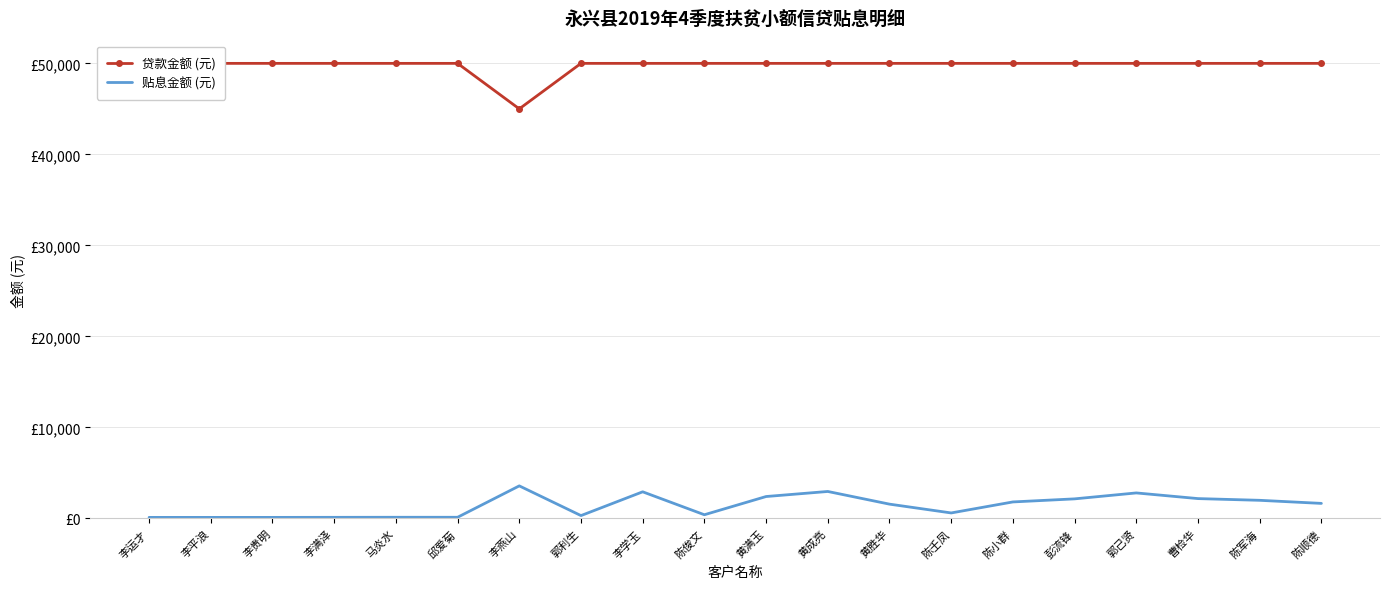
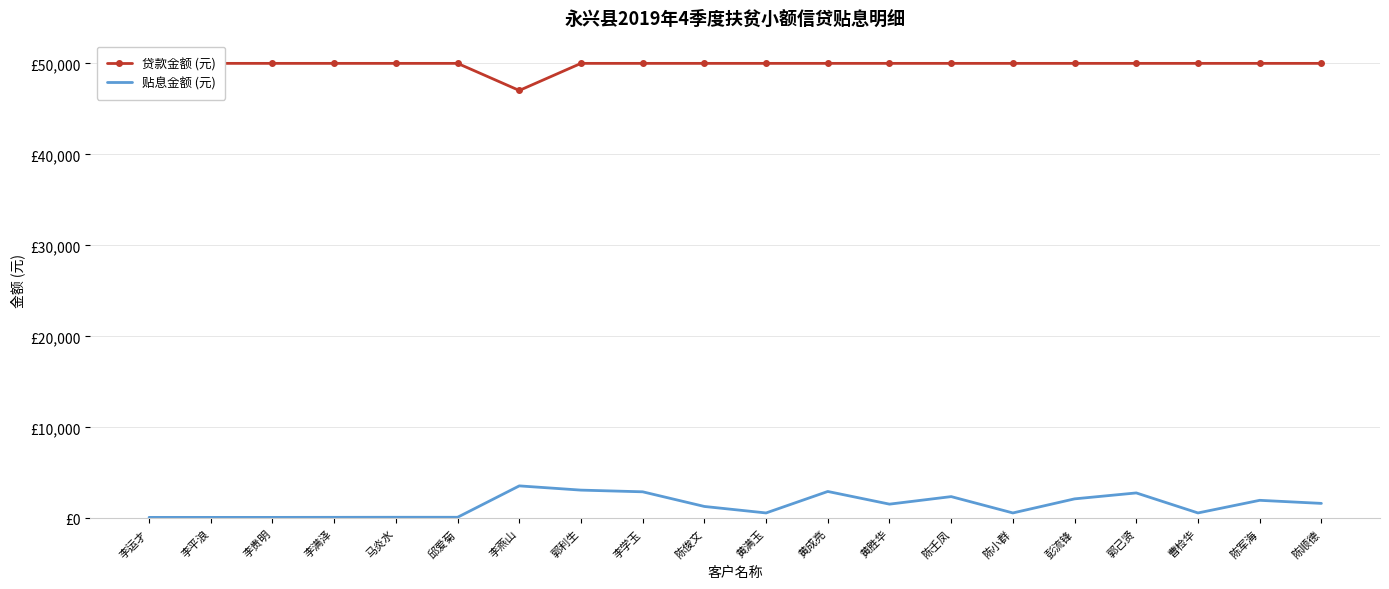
  {
    "贷款金额 (元)": {
      "李贵明": "£50,000",
      "李满泽": "£50,000",
      "马炎水": "£50,000",
      "邱爱菊": "£50,000",
-     "李燕山": "£45,000",
+     "李燕山": "£47,000",
      "郭利生": "£50,000",
      "李学玉": "£50,000",
      "陈俊文": "£50,000",
      "黄满玉": "£50,000",
      "黄成亮": "£50,000",
      "黄胜华": "£50,000",
      "陈壬凤": "£50,000",
      "陈小群": "£50,000",
      "彭流锋": "£50,000",
      "郭己贤": "£50,000",
      "曹检华": "£50,000",
      "陈军海": "£50,000",
      "陈顺德": "£50,000"
    },
    "贴息金额 (元)": {
      "李运才": "£0",
      "李平浪": "£0",
      "李贵明": "£0",
      "李满泽": "£0",
      "马炎水": "£0",
      "邱爱菊": "£0",
      "李燕山": "£4,000",
-     "郭利生": "£0",
+     "郭利生": "£3,000",
      "李学玉": "£3,000",
-     "陈俊文": "£0",
-     "黄满玉": "£2,000",
+     "陈俊文": "£1,000",
+     "黄满玉": "£1,000",
      "黄成亮": "£3,000",
      "黄胜华": "£2,000",
-     "陈壬凤": "£1,000",
-     "陈小群": "£2,000",
+     "陈壬凤": "£2,000",
+     "陈小群": "£1,000",
      "彭流锋": "£2,000",
      "郭己贤": "£3,000",
-     "曹检华": "£2,000",
+     "曹检华": "£1,000",
      "陈军海": "£2,000",
      "陈顺德": "£2,000"
    }
  }
